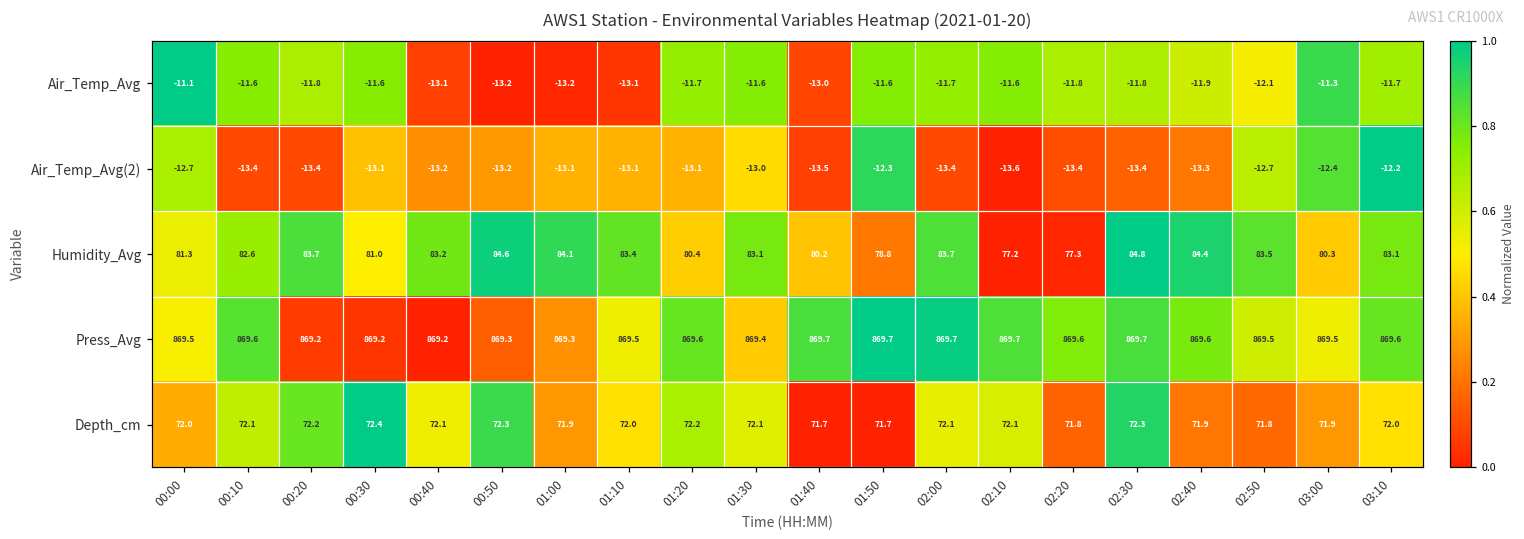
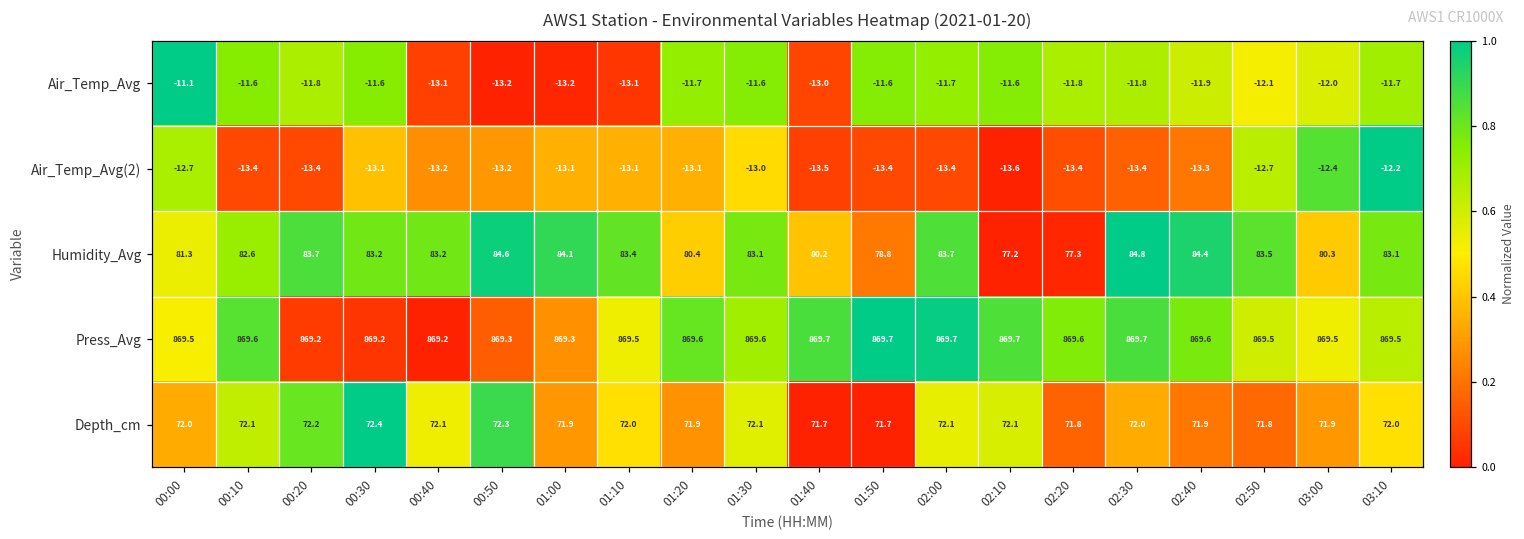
  {
    "Air_Temp_Avg": {
      "00:00": -11.1,
      "00:10": -11.6,
      "00:20": -11.8,
      "00:30": -11.6,
      "00:40": -13.1,
      "00:50": -13.2,
      "01:00": -13.2,
      "01:10": -13.1,
      "01:20": -11.7,
      "01:30": -11.6,
      "01:40": -13.0,
      "01:50": -11.6,
      "02:00": -11.7,
      "02:10": -11.6,
      "02:20": -11.8,
      "02:30": -11.8,
      "02:40": -11.9,
      "02:50": -12.1,
-     "03:00": -11.3,
+     "03:00": -12.0,
      "03:10": -11.7
    },
    "Air_Temp_Avg(2)": {
      "00:00": -12.7,
      "00:10": -13.4,
      "00:20": -13.4,
      "00:30": -13.1,
      "00:40": -13.2,
      "00:50": -13.2,
      "01:00": -13.1,
      "01:10": -13.1,
      "01:20": -13.1,
      "01:30": -13.0,
      "01:40": -13.5,
-     "01:50": -12.3,
+     "01:50": -13.4,
      "02:00": -13.4,
      "02:10": -13.6,
      "02:20": -13.4,
      "02:30": -13.4,
      "02:40": -13.3,
      "02:50": -12.7,
      "03:00": -12.4,
      "03:10": -12.2
    },
    "Humidity_Avg": {
      "00:00": 81.3,
      "00:10": 82.6,
      "00:20": 83.7,
-     "00:30": 81.0,
+     "00:30": 83.2,
      "00:40": 83.2,
      "00:50": 84.6,
      "01:00": 84.1,
      "01:10": 83.4,
      "01:20": 80.4,
      "01:30": 83.1,
      "01:40": 80.2,
      "01:50": 78.8,
      "02:00": 83.7,
      "02:10": 77.2,
      "02:20": 77.3,
      "02:30": 84.8,
      "02:40": 84.4,
      "02:50": 83.5,
      "03:00": 80.3,
      "03:10": 83.1
    },
    "Press_Avg": {
      "00:00": 869.5,
      "00:10": 869.6,
      "00:20": 869.2,
      "00:30": 869.2,
      "00:40": 869.2,
      "00:50": 869.3,
      "01:00": 869.3,
      "01:10": 869.5,
      "01:20": 869.6,
-     "01:30": 869.4,
+     "01:30": 869.6,
      "01:40": 869.7,
      "01:50": 869.7,
      "02:00": 869.7,
      "02:10": 869.7,
      "02:20": 869.6,
      "02:30": 869.7,
      "02:40": 869.6,
      "02:50": 869.5,
      "03:00": 869.5,
-     "03:10": 869.6
+     "03:10": 869.5
    },
    "Depth_cm": {
      "00:00": 72.0,
      "00:10": 72.1,
      "00:20": 72.2,
      "00:30": 72.4,
      "00:40": 72.1,
      "00:50": 72.3,
      "01:00": 71.9,
      "01:10": 72.0,
-     "01:20": 72.2,
+     "01:20": 71.9,
      "01:30": 72.1,
      "01:40": 71.7,
      "01:50": 71.7,
      "02:00": 72.1,
      "02:10": 72.1,
      "02:20": 71.8,
-     "02:30": 72.3,
+     "02:30": 72.0,
      "02:40": 71.9,
      "02:50": 71.8,
      "03:00": 71.9,
      "03:10": 72.0
    }
  }
